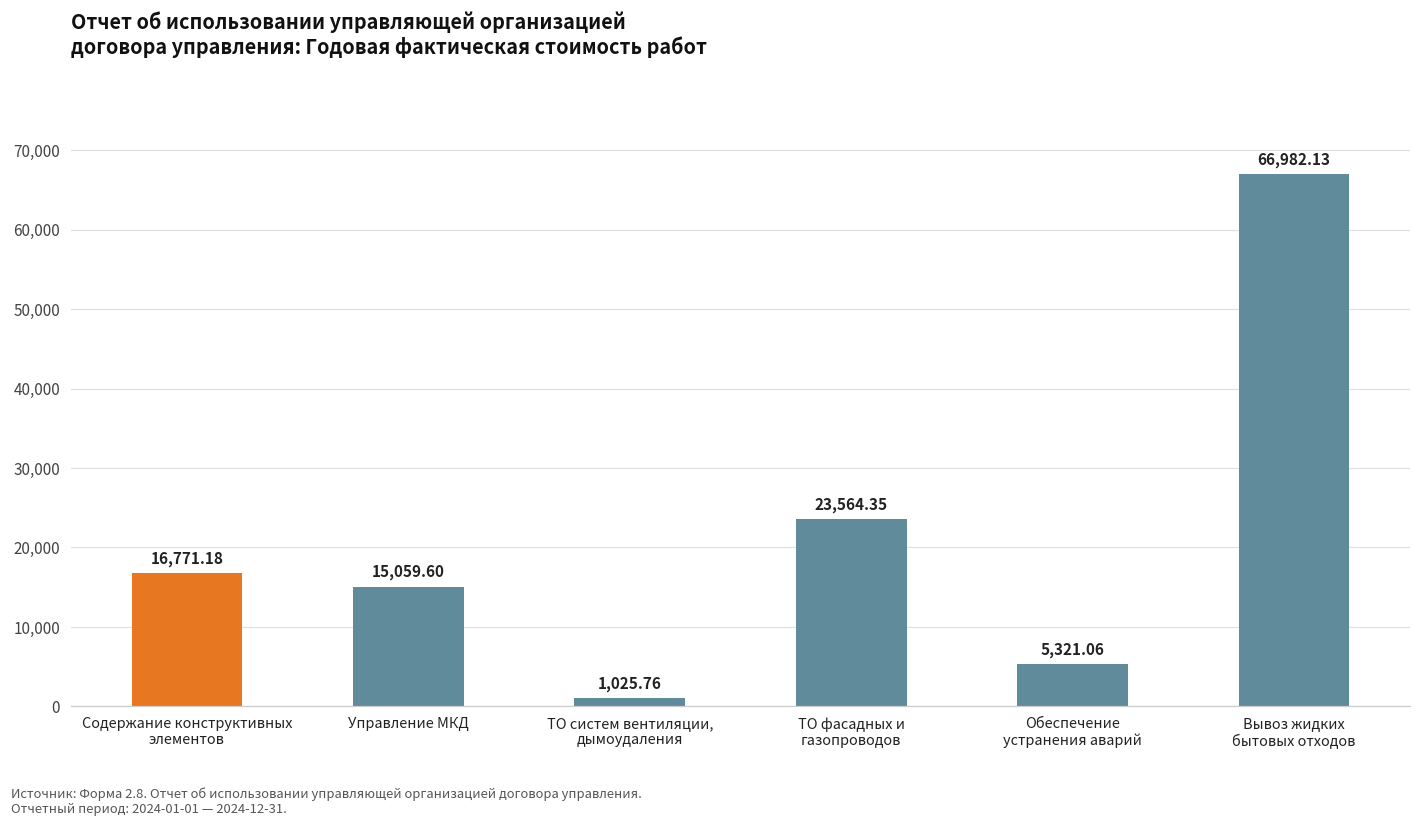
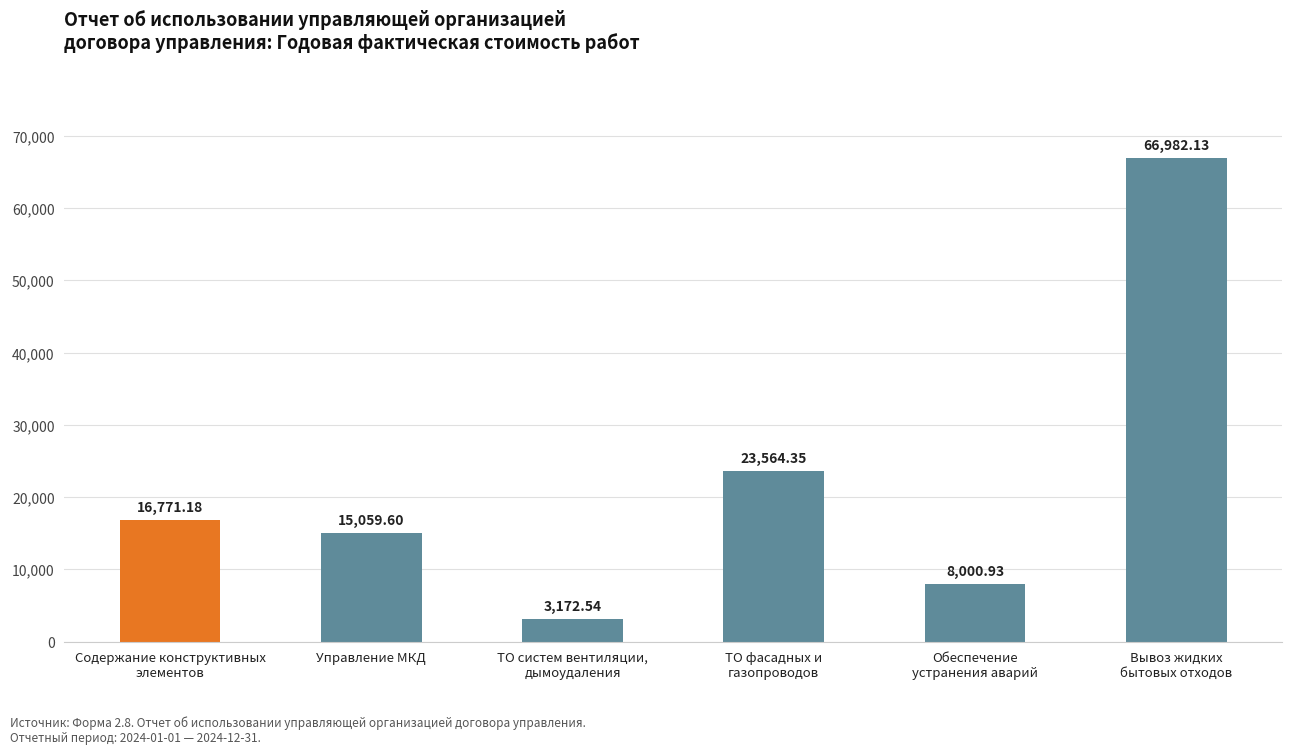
  {
    "Содержание конструктивных элементов": "16,771.18",
    "Управление МКД": "15,059.60",
-   "ТО систем вентиляции, дымоудаления": "1,025.76",
+   "ТО систем вентиляции, дымоудаления": "3,172.54",
    "ТО фасадных и газопроводов": "23,564.35",
-   "Обеспечение устранения аварий": "5,321.06",
+   "Обеспечение устранения аварий": "8,000.93",
    "Вывоз жидких бытовых отходов": "66,982.13"
  }
